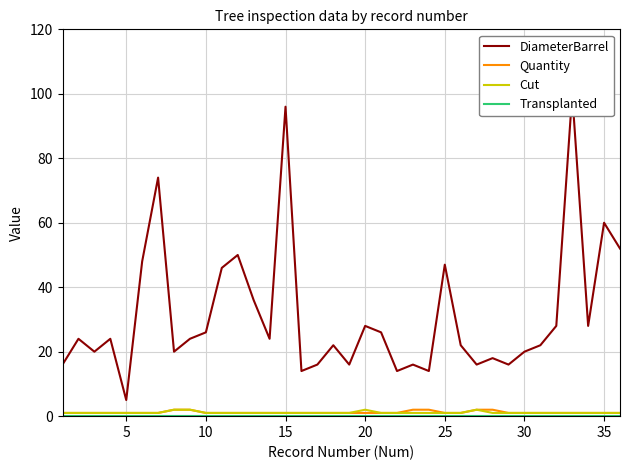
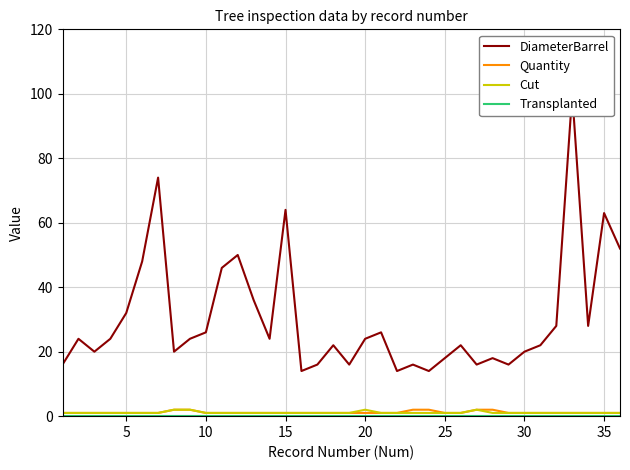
  {
    "DiameterBarrel": {
-     "5": 5,
+     "5": 32,
      "10": 26,
-     "15": 96,
-     "20": 28,
-     "25": 47,
+     "15": 64,
+     "20": 24,
+     "25": 18,
      "30": 20,
-     "35": 60
+     "35": 63
    },
    "Quantity": {
      "20": 1
    },
    "Cut": {
      "20": 2
    },
    "Transplanted": {
      "5": 0,
      "10": 0,
      "15": 0,
      "20": 0,
      "25": 0,
      "30": 0,
      "35": 0
    }
  }
